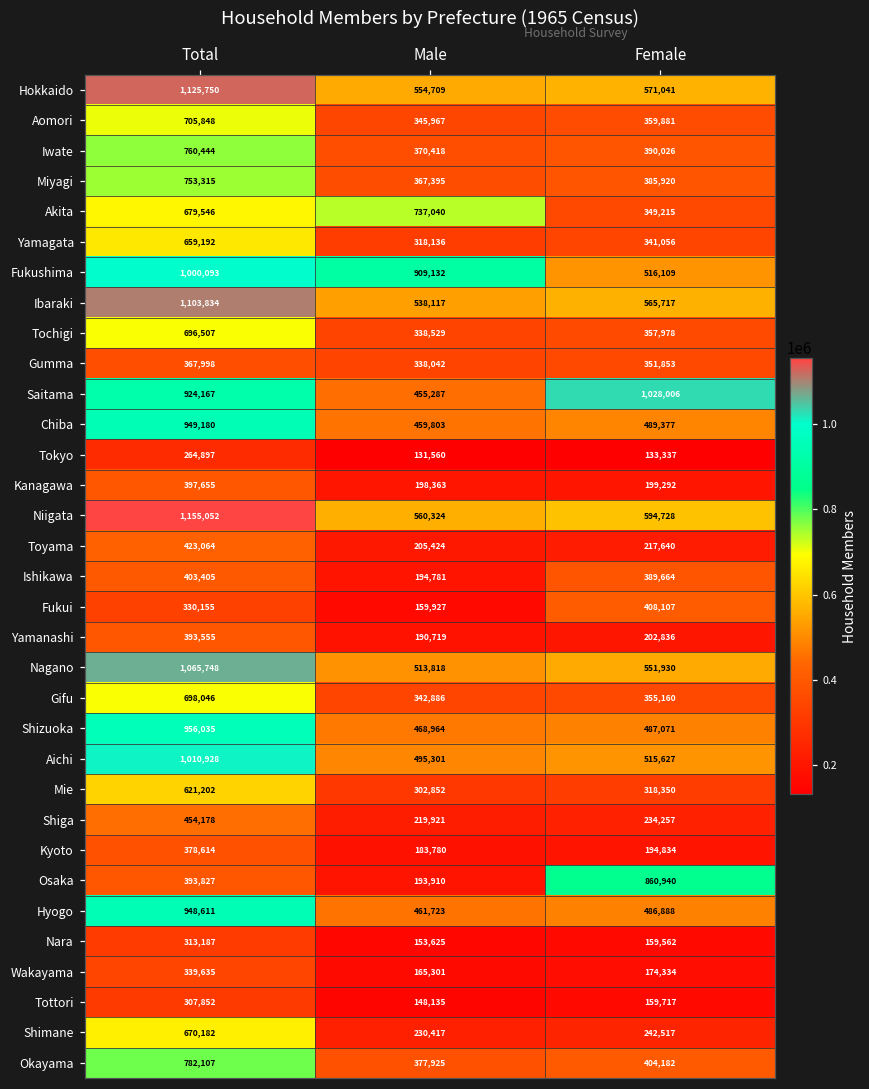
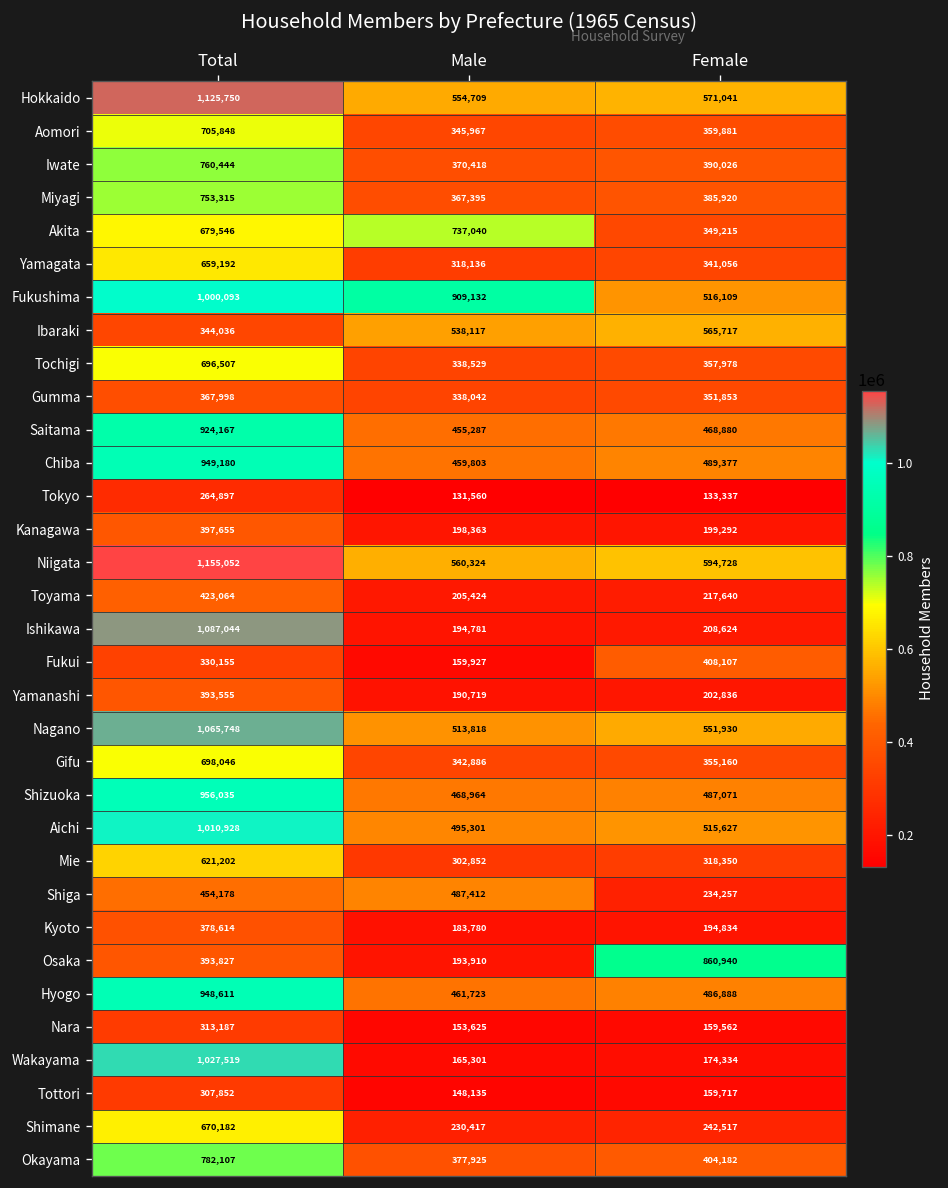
  {
    "Hokkaido": {
      "Total": "1,125,750",
      "Male": "554,709",
      "Female": "571,041"
    },
    "Aomori": {
      "Total": "705,848",
      "Male": "345,967",
      "Female": "359,881"
    },
    "Iwate": {
      "Total": "760,444",
      "Male": "370,418",
      "Female": "390,026"
    },
    "Miyagi": {
      "Total": "753,315",
      "Male": "367,395",
      "Female": "385,920"
    },
    "Akita": {
      "Total": "679,546",
      "Male": "737,040",
      "Female": "349,215"
    },
    "Yamagata": {
      "Total": "659,192",
      "Male": "318,136",
      "Female": "341,056"
    },
    "Fukushima": {
      "Total": "1,000,093",
      "Male": "909,132",
      "Female": "516,109"
    },
    "Ibaraki": {
-     "Total": "1,103,834",
+     "Total": "344,036",
      "Male": "538,117",
      "Female": "565,717"
    },
    "Tochigi": {
      "Total": "696,507",
      "Male": "338,529",
      "Female": "357,978"
    },
    "Gumma": {
      "Total": "367,998",
      "Male": "338,042",
      "Female": "351,853"
    },
    "Saitama": {
      "Total": "924,167",
      "Male": "455,287",
-     "Female": "1,028,006"
+     "Female": "468,880"
    },
    "Chiba": {
      "Total": "949,180",
      "Male": "459,803",
      "Female": "489,377"
    },
    "Tokyo": {
      "Total": "264,897",
      "Male": "131,560",
      "Female": "133,337"
    },
    "Kanagawa": {
      "Total": "397,655",
      "Male": "198,363",
      "Female": "199,292"
    },
    "Niigata": {
      "Total": "1,155,052",
      "Male": "560,324",
      "Female": "594,728"
    },
    "Toyama": {
      "Total": "423,064",
      "Male": "205,424",
      "Female": "217,640"
    },
    "Ishikawa": {
-     "Total": "403,405",
+     "Total": "1,087,044",
      "Male": "194,781",
-     "Female": "389,664"
+     "Female": "208,624"
    },
    "Fukui": {
      "Total": "330,155",
      "Male": "159,927",
      "Female": "408,107"
    },
    "Yamanashi": {
      "Total": "393,555",
      "Male": "190,719",
      "Female": "202,836"
    },
    "Nagano": {
      "Total": "1,065,748",
      "Male": "513,818",
      "Female": "551,930"
    },
    "Gifu": {
      "Total": "698,046",
      "Male": "342,886",
      "Female": "355,160"
    },
    "Shizuoka": {
      "Total": "956,035",
      "Male": "468,964",
      "Female": "487,071"
    },
    "Aichi": {
      "Total": "1,010,928",
      "Male": "495,301",
      "Female": "515,627"
    },
    "Mie": {
      "Total": "621,202",
      "Male": "302,852",
      "Female": "318,350"
    },
    "Shiga": {
      "Total": "454,178",
-     "Male": "219,921",
+     "Male": "487,412",
      "Female": "234,257"
    },
    "Kyoto": {
      "Total": "378,614",
      "Male": "183,780",
      "Female": "194,834"
    },
    "Osaka": {
      "Total": "393,827",
      "Male": "193,910",
      "Female": "860,940"
    },
    "Hyogo": {
      "Total": "948,611",
      "Male": "461,723",
      "Female": "486,888"
    },
    "Nara": {
      "Total": "313,187",
      "Male": "153,625",
      "Female": "159,562"
    },
    "Wakayama": {
-     "Total": "339,635",
+     "Total": "1,027,519",
      "Male": "165,301",
      "Female": "174,334"
    },
    "Tottori": {
      "Total": "307,852",
      "Male": "148,135",
      "Female": "159,717"
    },
    "Shimane": {
      "Total": "670,182",
      "Male": "230,417",
      "Female": "242,517"
    },
    "Okayama": {
      "Total": "782,107",
      "Male": "377,925",
      "Female": "404,182"
    }
  }
